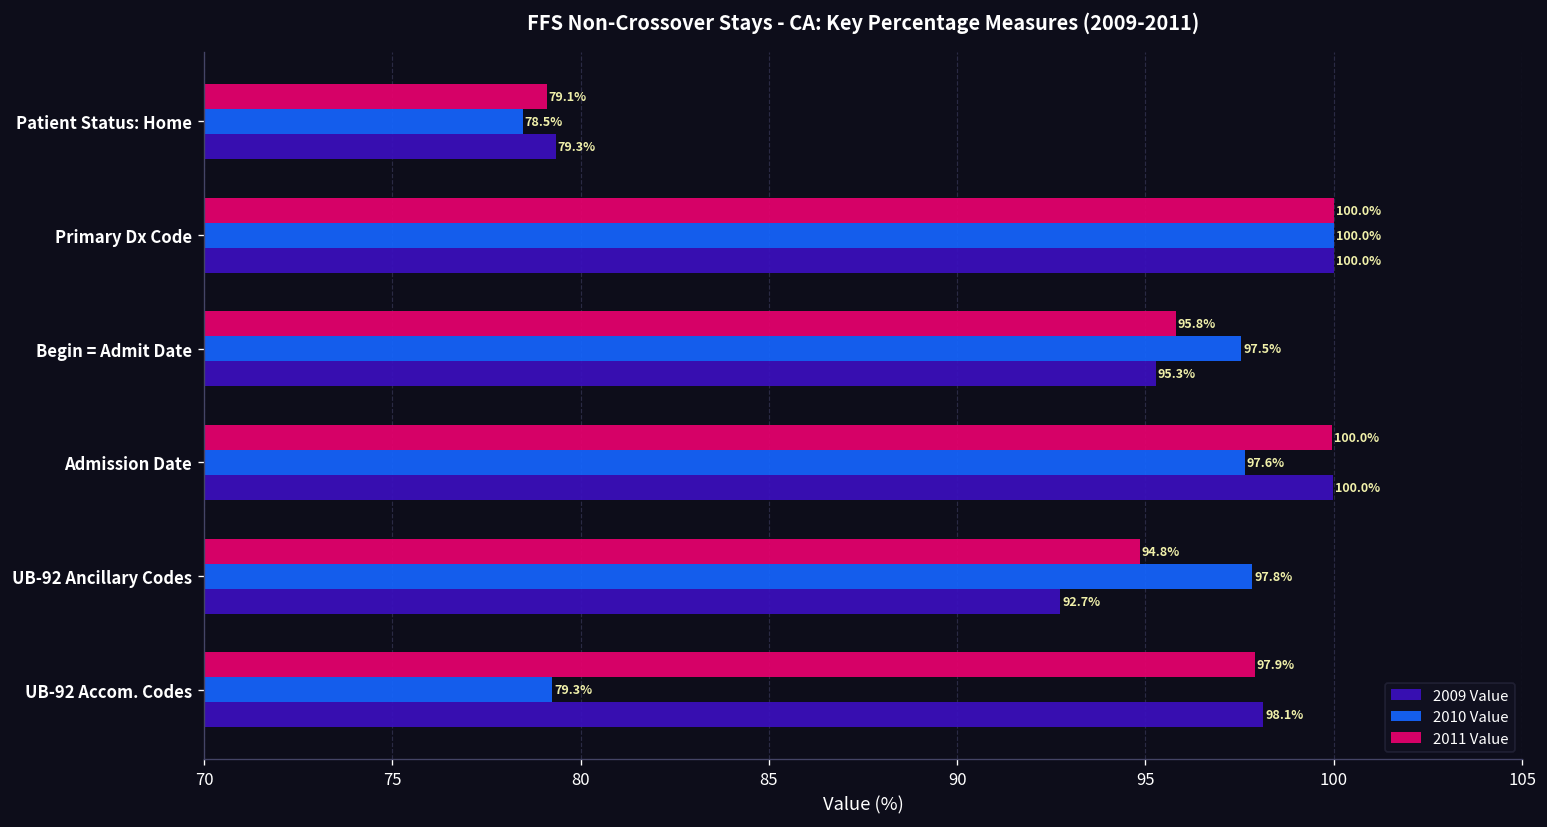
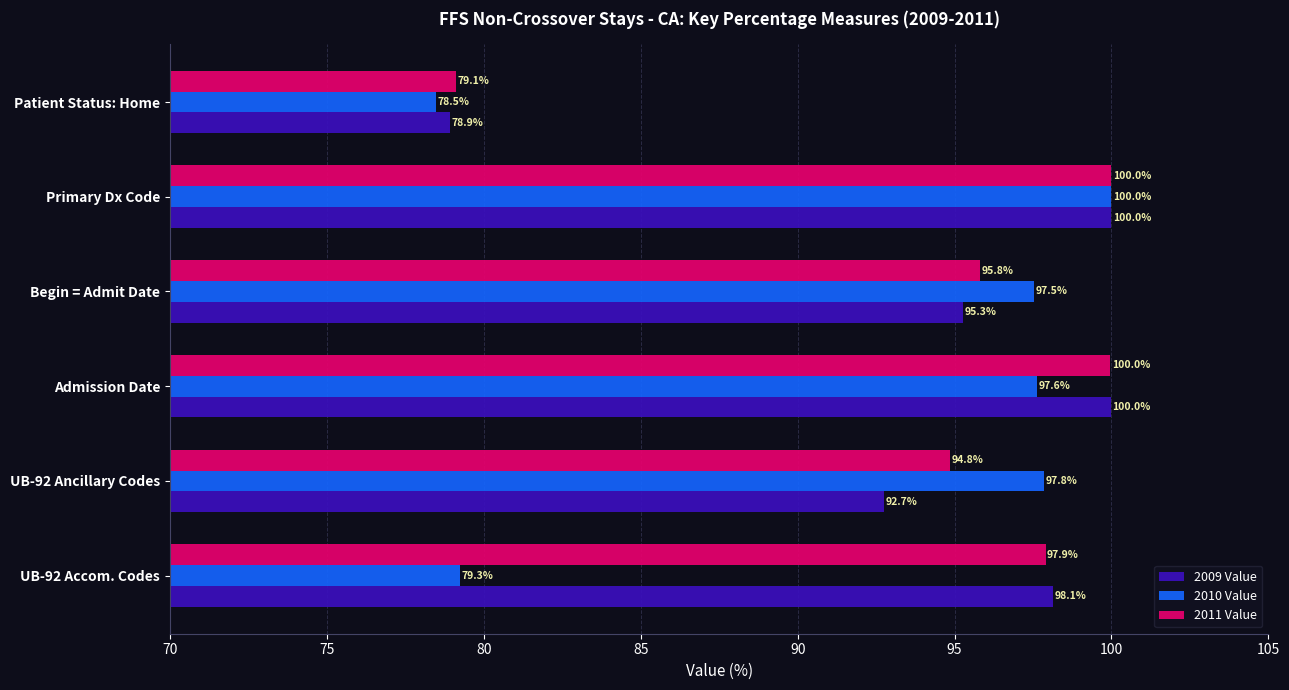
  {
    "2009 Value": {
-     "Patient Status: Home": "79.3%",
+     "Patient Status: Home": "78.9%",
      "Primary Dx Code": "100.0%",
      "Begin = Admit Date": "95.3%",
      "Admission Date": "100.0%",
      "UB-92 Ancillary Codes": "92.7%",
      "UB-92 Accom. Codes": "98.1%"
    },
    "2010 Value": {
      "Patient Status: Home": "78.5%",
      "Primary Dx Code": "100.0%",
      "Begin = Admit Date": "97.5%",
      "Admission Date": "97.6%",
      "UB-92 Ancillary Codes": "97.8%",
      "UB-92 Accom. Codes": "79.3%"
    },
    "2011 Value": {
      "Patient Status: Home": "79.1%",
      "Primary Dx Code": "100.0%",
      "Begin = Admit Date": "95.8%",
      "Admission Date": "100.0%",
      "UB-92 Ancillary Codes": "94.8%",
      "UB-92 Accom. Codes": "97.9%"
    }
  }
